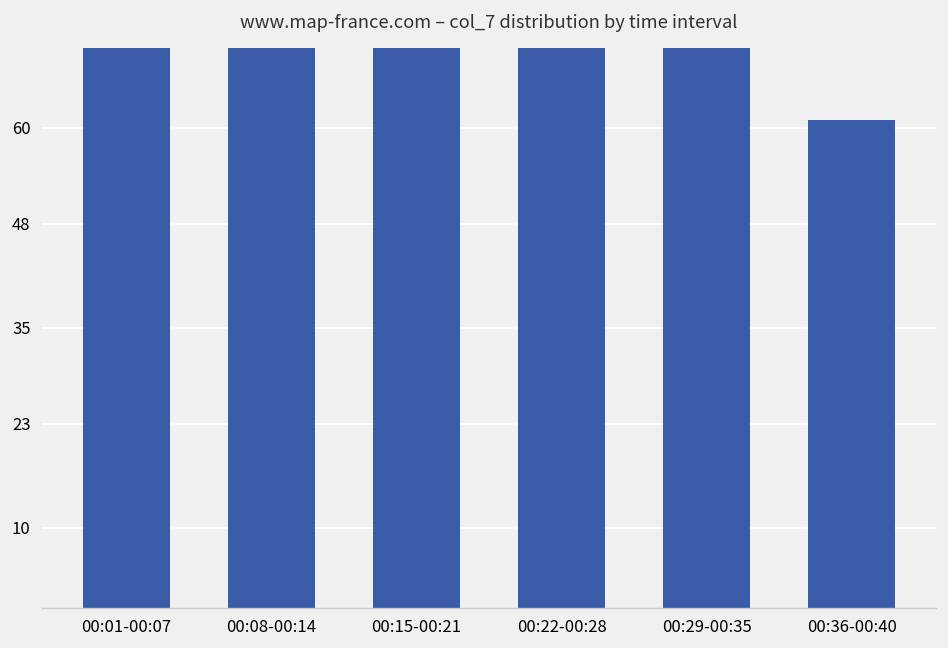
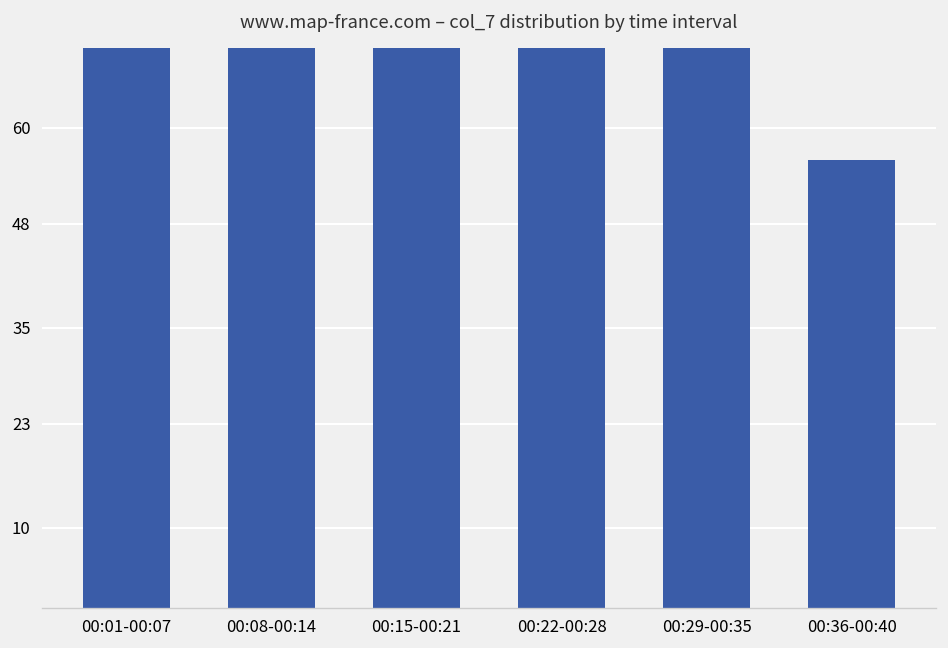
  {
-   "00:36-00:40": 61
+   "00:36-00:40": 56
  }
